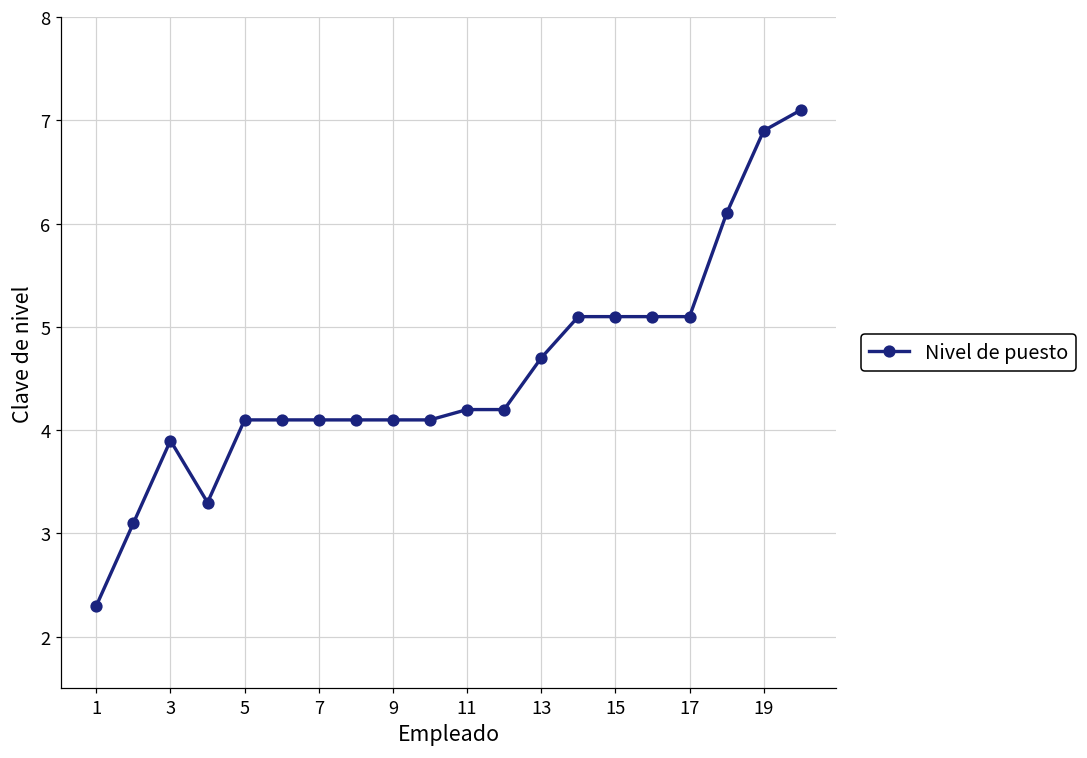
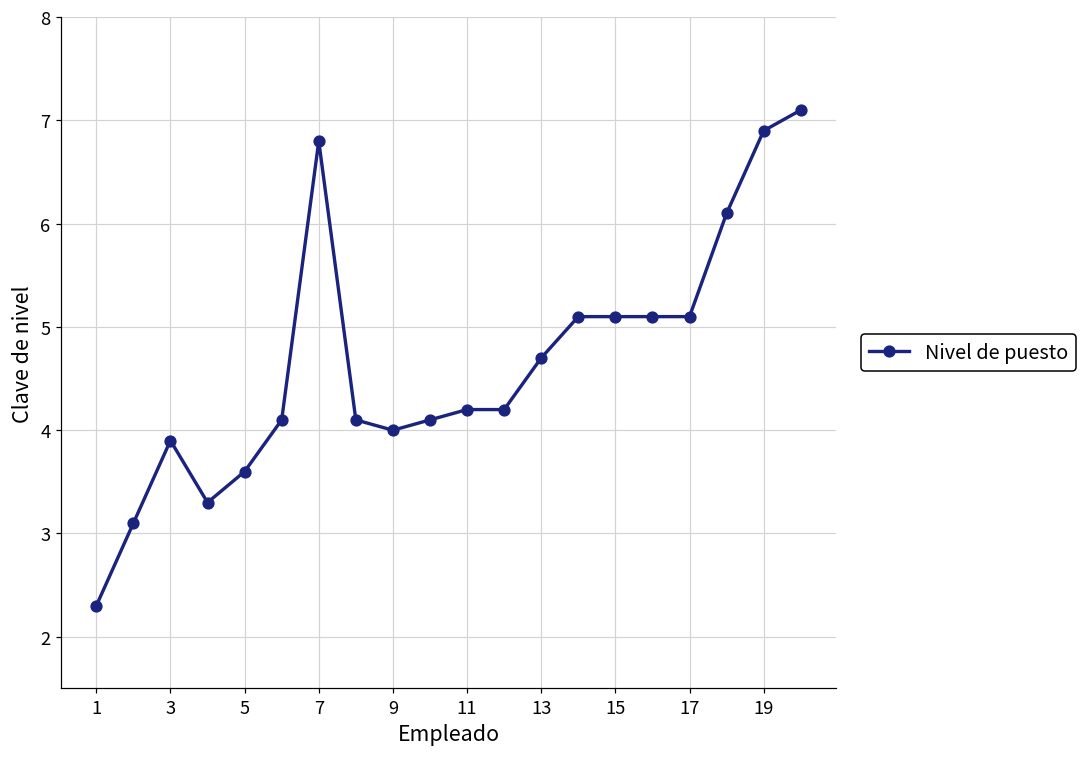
  {
    "1": 2.3,
    "3": 3.9,
-   "5": 4.1,
-   "7": 4.1,
-   "9": 4.1,
+   "5": 3.6,
+   "7": 6.8,
+   "9": 4.0,
    "11": 4.2,
    "13": 4.7,
    "15": 5.1,
    "17": 5.1,
    "19": 6.9
  }
